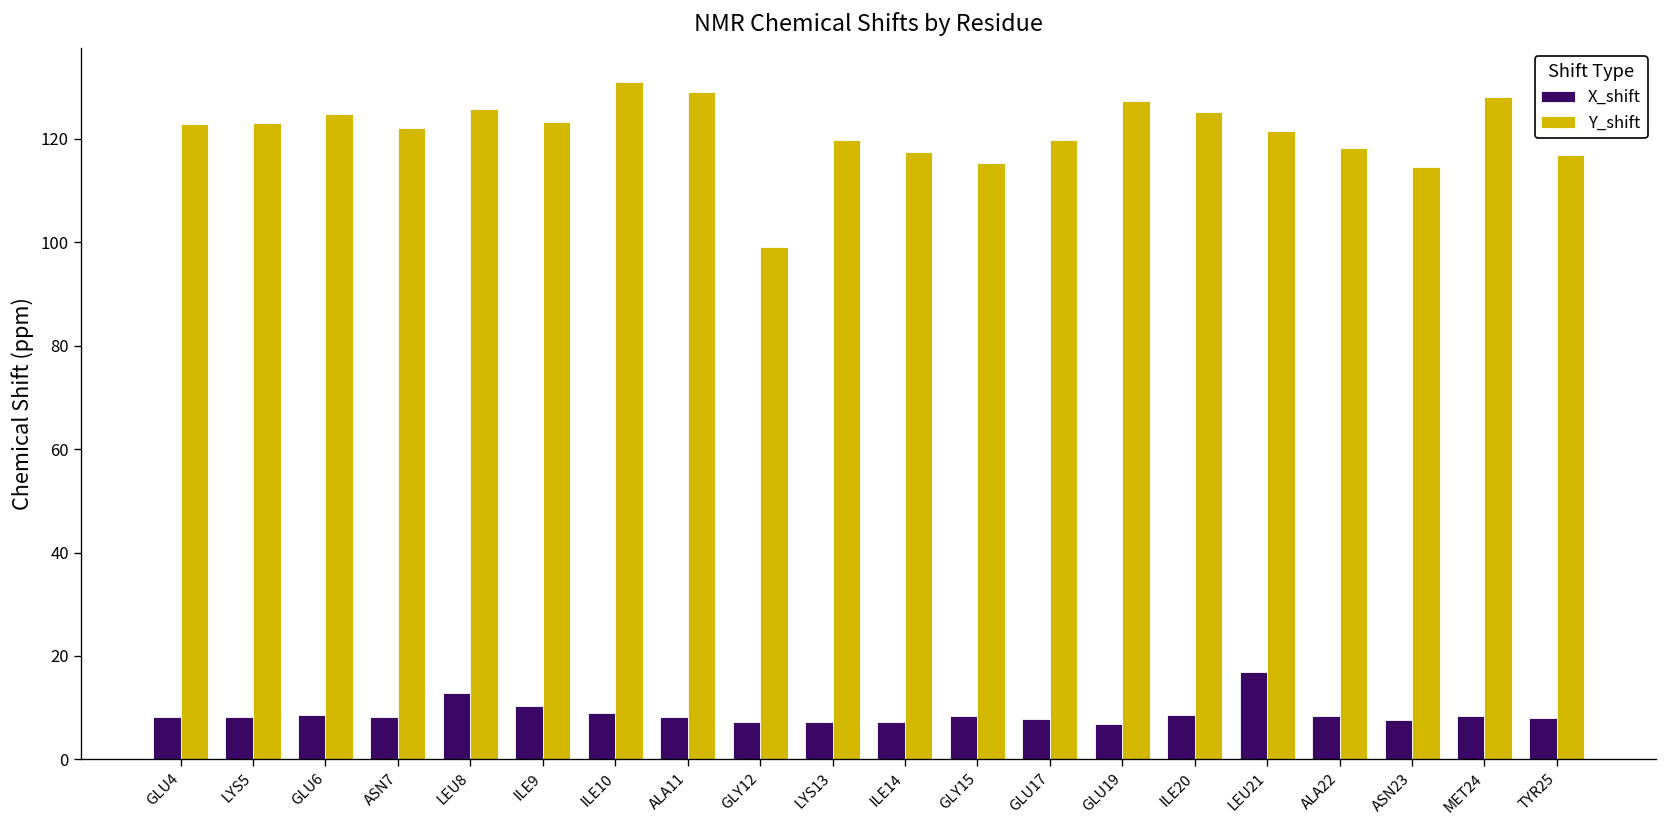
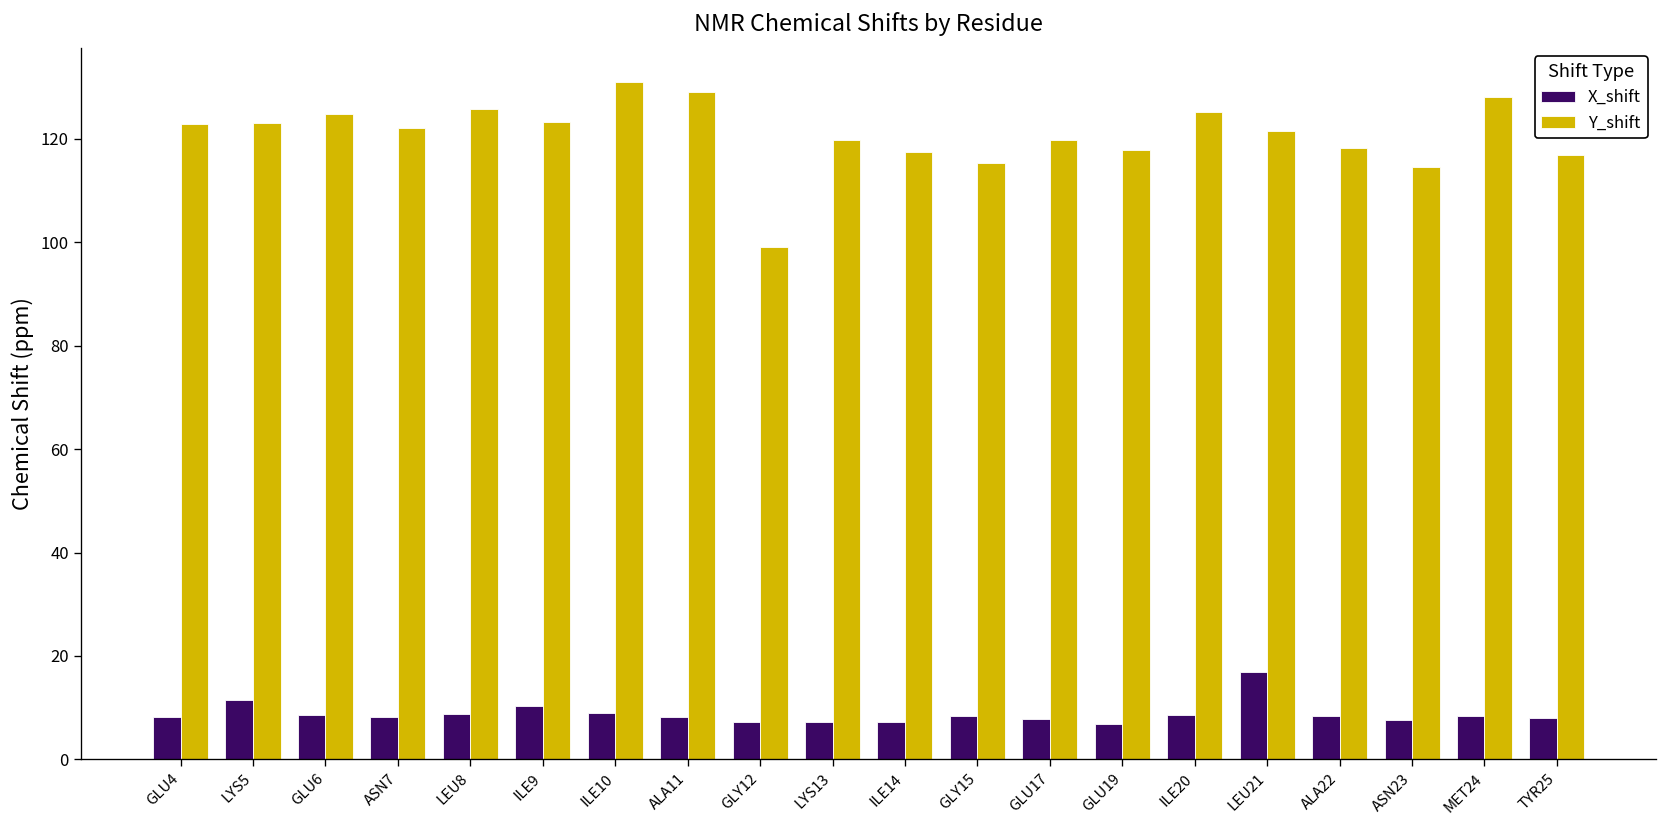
  {
    "X_shift": {
      "GLU4": 8,
-     "LYS5": 8,
+     "LYS5": 11,
      "GLU6": 9,
      "ASN7": 8,
-     "LEU8": 13,
+     "LEU8": 9,
      "ILE9": 10,
      "ILE10": 9,
      "ALA11": 8,
      "GLY12": 7,
      "LYS13": 7,
      "ILE14": 7,
      "GLY15": 8,
      "GLU17": 8,
      "GLU19": 7,
      "ILE20": 9,
      "LEU21": 17,
      "ALA22": 8,
      "ASN23": 8,
      "MET24": 8,
      "TYR25": 8
    },
    "Y_shift": {
      "GLU4": 123,
      "LYS5": 123,
      "GLU6": 125,
      "ASN7": 122,
      "LEU8": 126,
      "ILE9": 123,
      "ILE10": 131,
      "ALA11": 129,
      "GLY12": 99,
      "LYS13": 120,
      "ILE14": 118,
      "GLY15": 115,
      "GLU17": 120,
-     "GLU19": 127,
+     "GLU19": 118,
      "ILE20": 125,
      "LEU21": 121,
      "ALA22": 118,
      "ASN23": 115,
      "MET24": 128,
      "TYR25": 117
    }
  }
